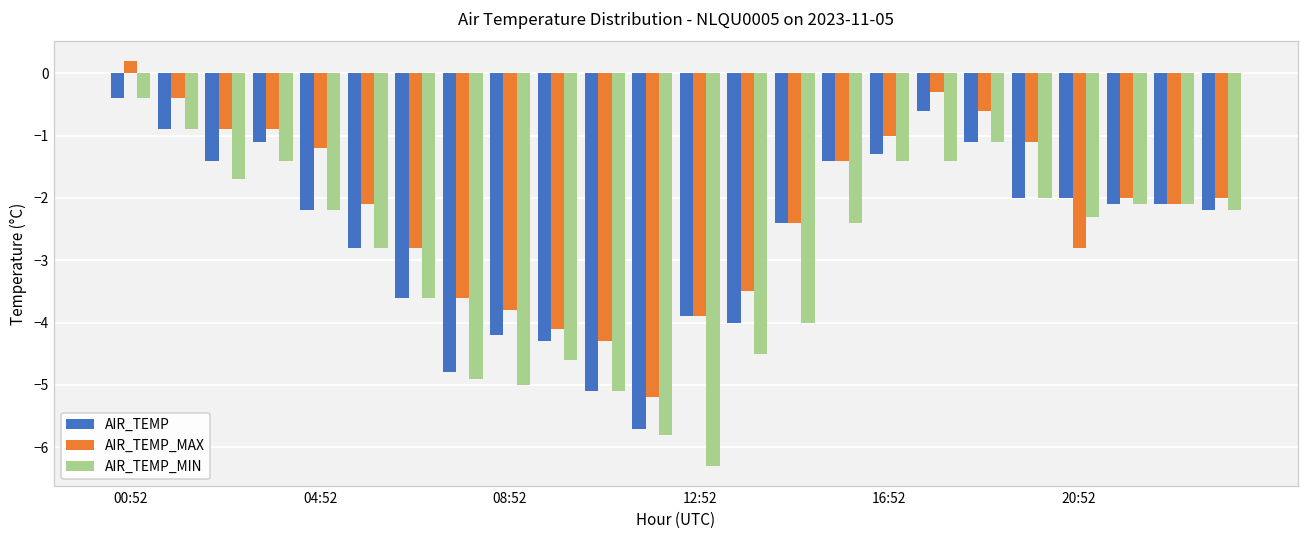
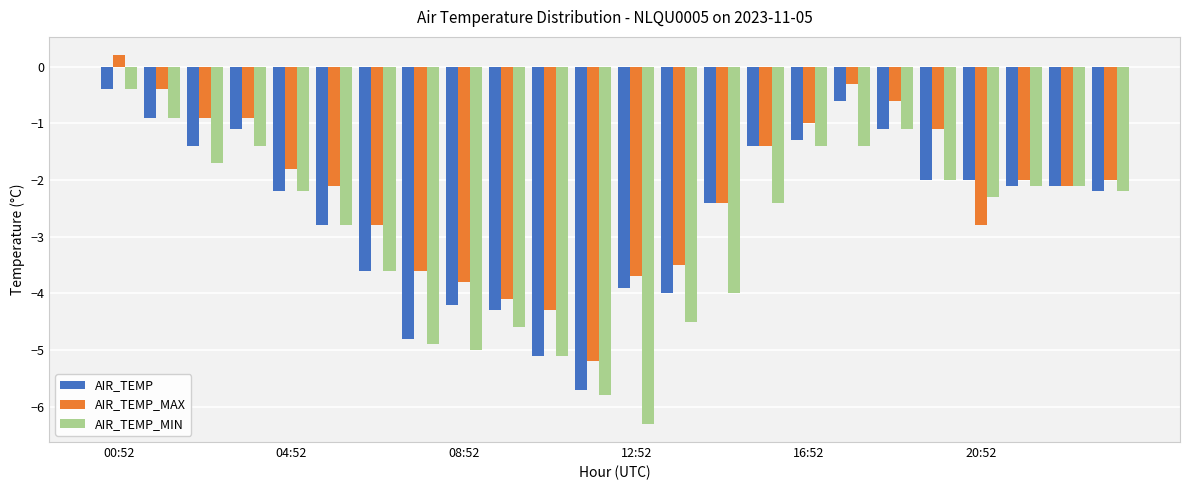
  {
    "AIR_TEMP_MAX": {
      "00:52": 0.2,
-     "04:52": -1.2,
+     "04:52": -1.8,
      "08:52": -3.8,
-     "12:52": -3.9,
+     "12:52": -3.7,
      "16:52": -1.0,
      "20:52": -2.8
    }
  }
